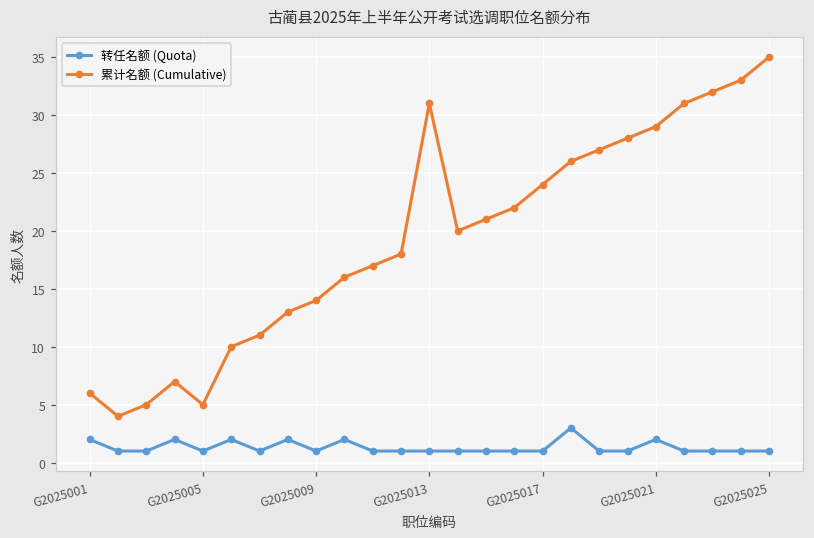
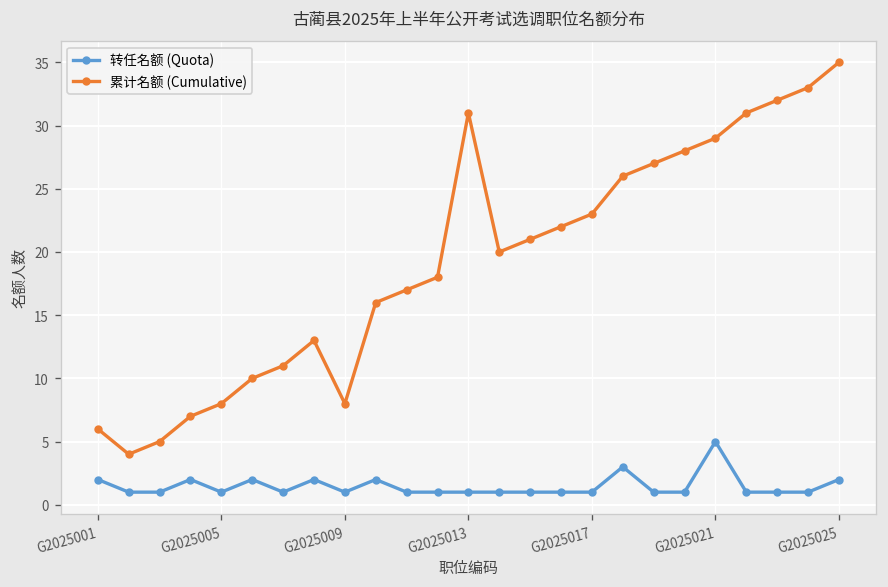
  {
    "转任名额 (Quota)": {
      "G2025001": 2,
      "G2025005": 1,
      "G2025009": 1,
      "G2025013": 1,
      "G2025017": 1,
-     "G2025021": 2,
-     "G2025025": 1
+     "G2025021": 5,
+     "G2025025": 2
    },
    "累计名额 (Cumulative)": {
      "G2025001": 6,
-     "G2025005": 5,
-     "G2025009": 14,
+     "G2025005": 8,
+     "G2025009": 8,
      "G2025013": 31,
-     "G2025017": 24,
+     "G2025017": 23,
      "G2025021": 29,
      "G2025025": 35
    }
  }
